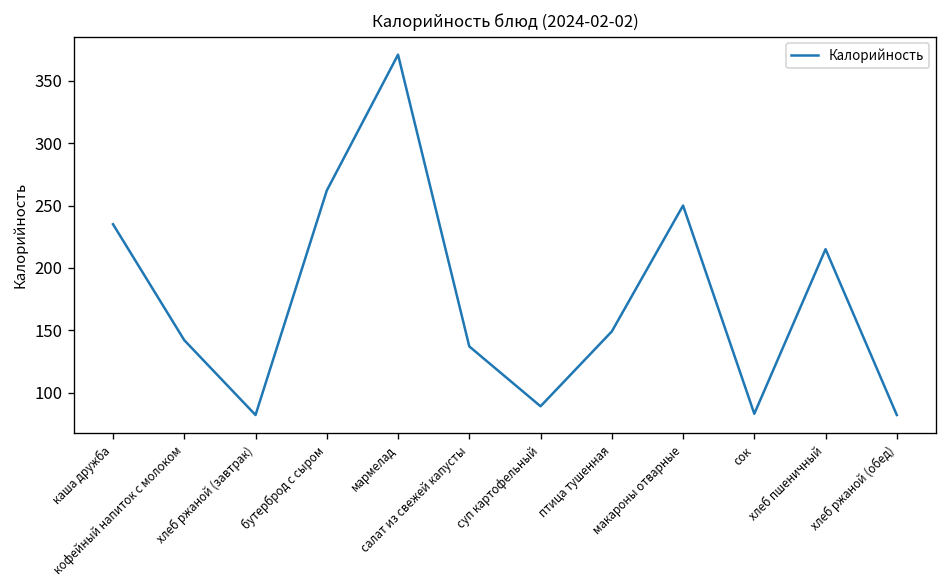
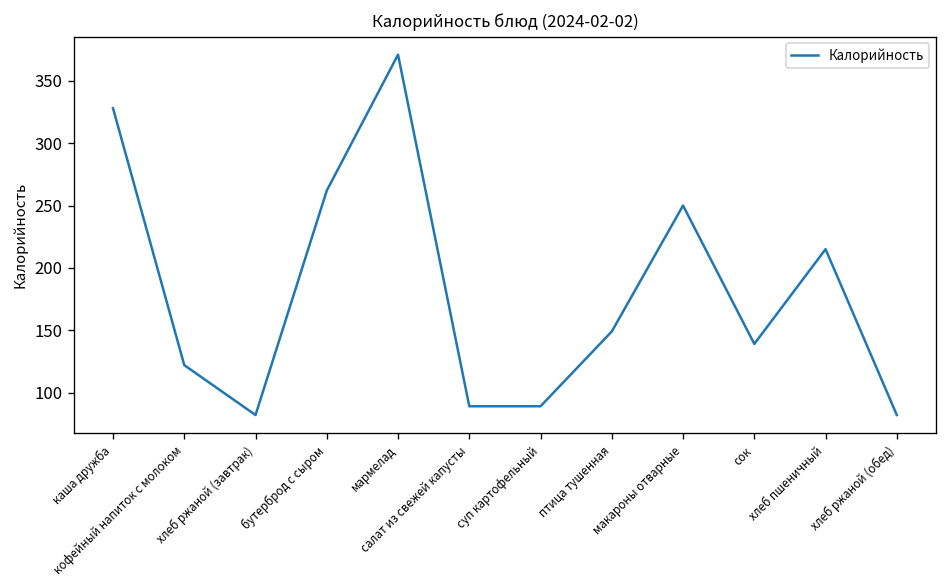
  {
-   "каша дружба": 235,
-   "кофейный напиток с молоком": 142,
+   "каша дружба": 328,
+   "кофейный напиток с молоком": 122,
    "хлеб ржаной (завтрак)": 82,
    "бутерброд с сыром": 262,
    "мармелад": 371,
-   "салат из свежей капусты": 137,
+   "салат из свежей капусты": 89,
    "суп картофельный": 89,
    "птица тушенная": 149,
    "макароны отварные": 250,
-   "сок": 83,
+   "сок": 139,
    "хлеб пшеничный": 215,
    "хлеб ржаной (обед)": 82
  }
